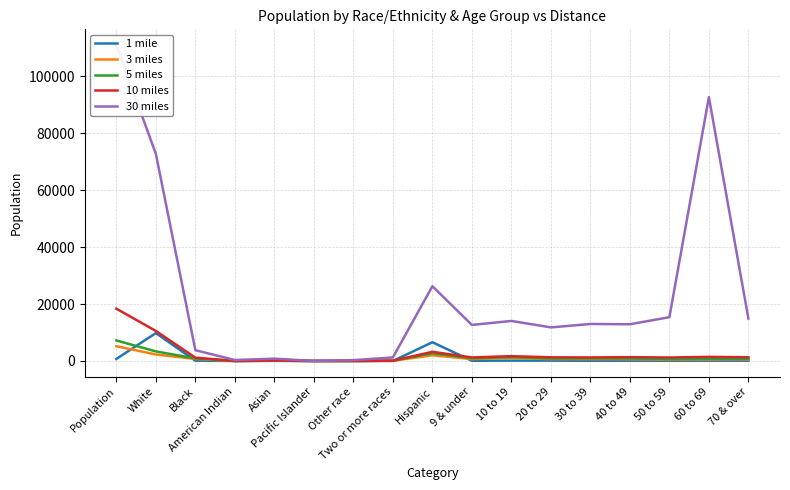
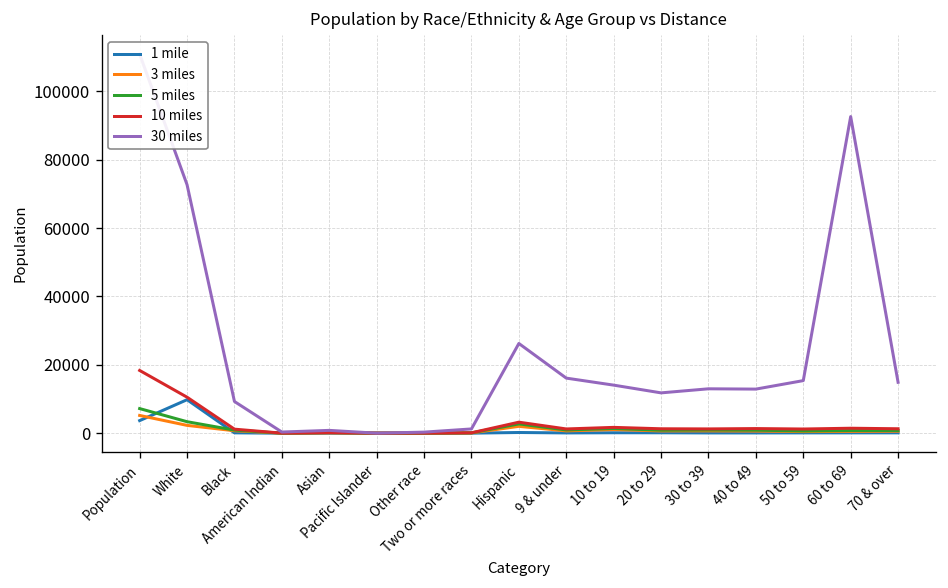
  {
    "1 mile": {
-     "Population": 1000,
-     "Hispanic": 7000,
+     "Population": 4000,
+     "Hispanic": 0,
      "10 to 19": 0
    },
    "3 miles": {
      "Population": 5000,
      "White": 2000
    },
    "5 miles": {
      "Population": 7000,
      "White": 3000
    },
    "10 miles": {
      "Population": 18000
    },
    "30 miles": {
      "White": 73000,
-     "Black": 4000,
+     "Black": 9000,
      "Two or more races": 1000,
      "Hispanic": 26000,
-     "9 & under": 13000,
+     "9 & under": 16000,
      "10 to 19": 14000,
      "20 to 29": 12000,
      "30 to 39": 13000,
      "40 to 49": 13000,
      "50 to 59": 15000,
      "60 to 69": 93000,
      "70 & over": 15000
    }
  }
